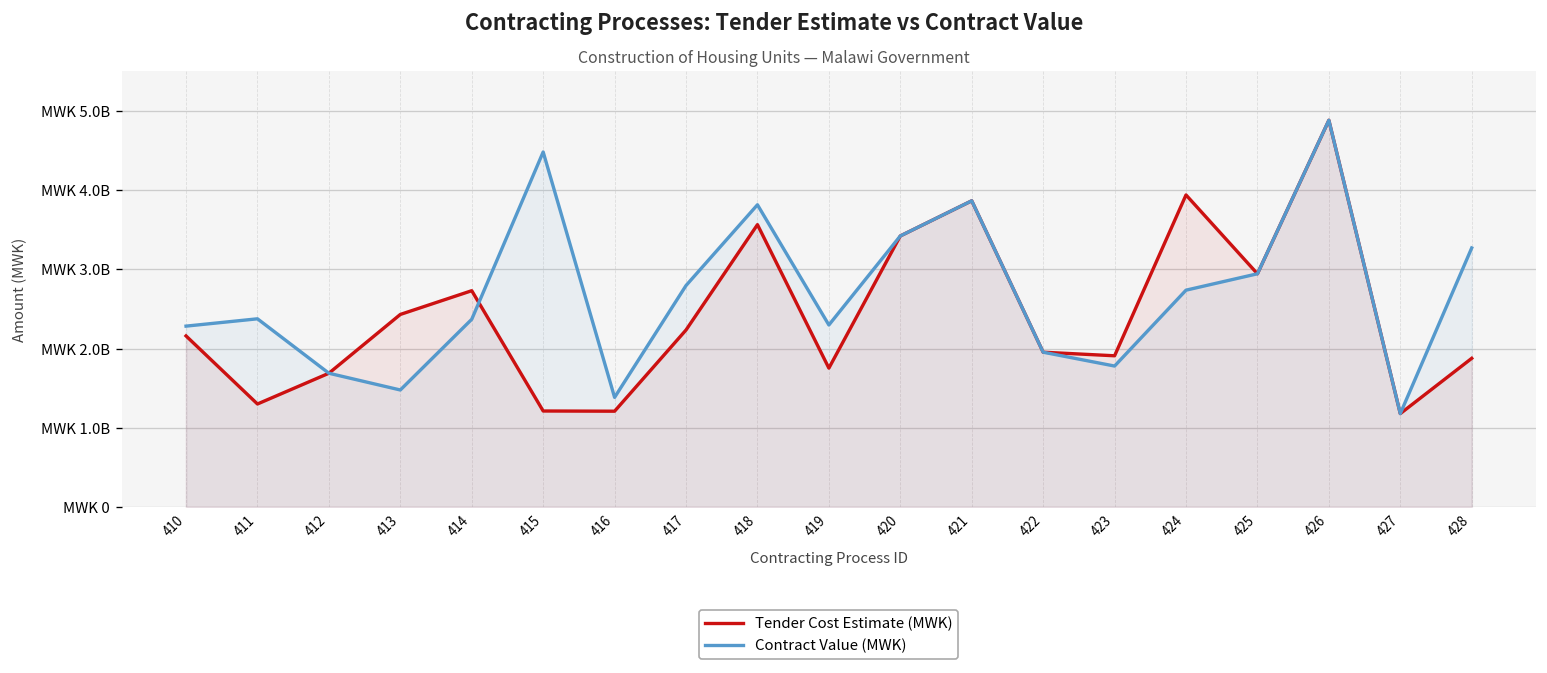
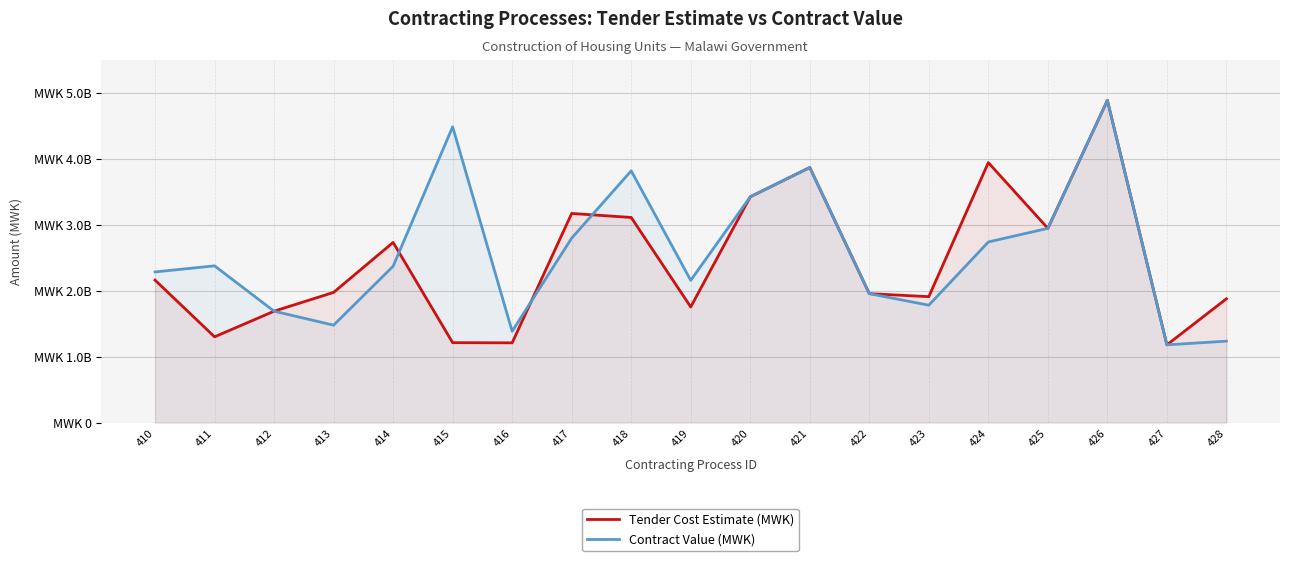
  {
    "Tender Cost Estimate (MWK)": {
      "410": "MWK 2200000000",
      "411": "MWK 1300000000",
-     "413": "MWK 2400000000",
+     "413": "MWK 2000000000",
      "414": "MWK 2700000000",
      "415": "MWK 1200000000",
      "416": "MWK 1200000000",
-     "417": "MWK 2200000000",
-     "418": "MWK 3600000000",
+     "417": "MWK 3200000000",
+     "418": "MWK 3100000000",
      "419": "MWK 1800000000",
      "423": "MWK 1900000000",
      "424": "MWK 3900000000",
      "428": "MWK 1900000000"
    },
    "Contract Value (MWK)": {
      "410": "MWK 2300000000",
      "411": "MWK 2400000000",
      "413": "MWK 1500000000",
      "414": "MWK 2400000000",
      "415": "MWK 4500000000",
      "416": "MWK 1400000000",
      "417": "MWK 2800000000",
      "418": "MWK 3800000000",
-     "419": "MWK 2300000000",
+     "419": "MWK 2200000000",
      "423": "MWK 1800000000",
      "424": "MWK 2700000000",
-     "428": "MWK 3300000000"
+     "428": "MWK 1200000000"
    }
  }
